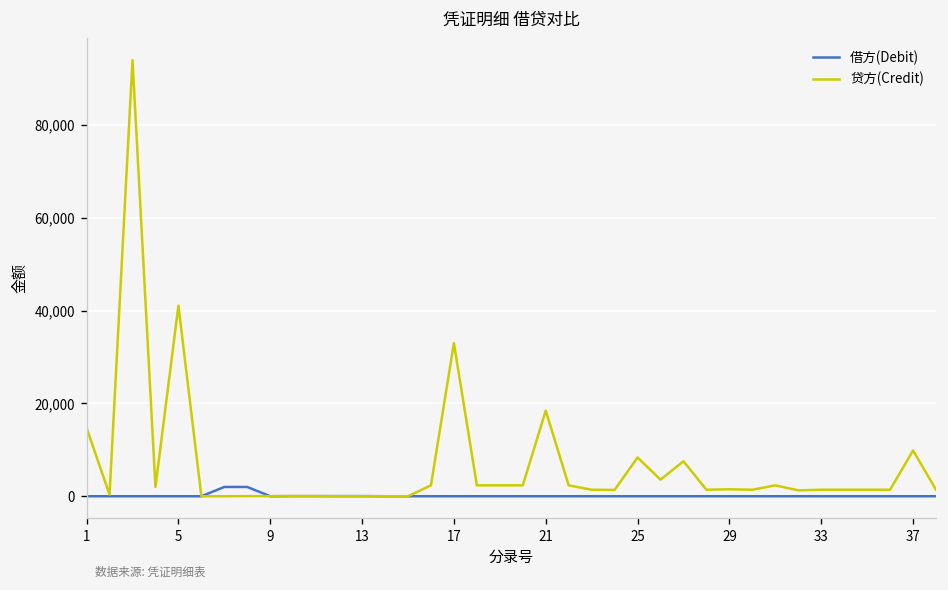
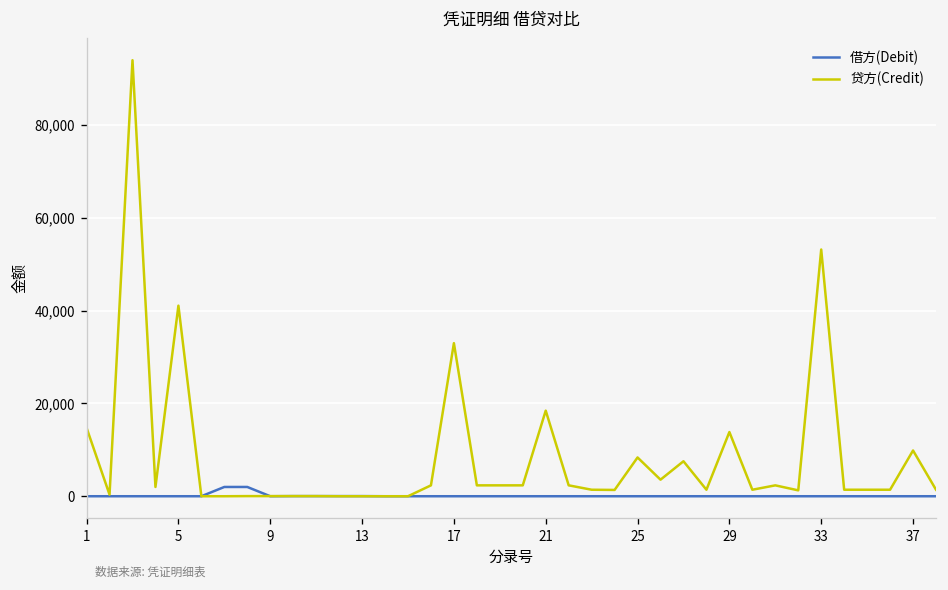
  {
    "借方(Debit)": {
      "1": "0",
      "5": "0",
      "17": "0",
      "21": "0",
      "25": "0",
      "29": "0",
      "33": "0",
      "37": "0"
    },
    "贷方(Credit)": {
      "1": "15,000",
      "5": "41,000",
      "17": "33,000",
      "21": "18,000",
      "25": "8,000",
-     "29": "1,000",
-     "33": "1,000",
+     "29": "14,000",
+     "33": "53,000",
      "37": "10,000"
    }
  }
